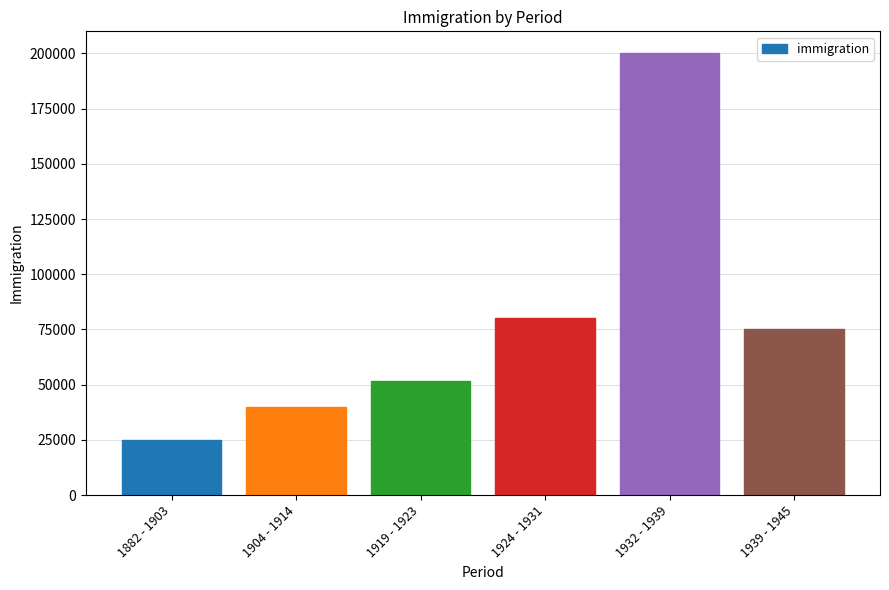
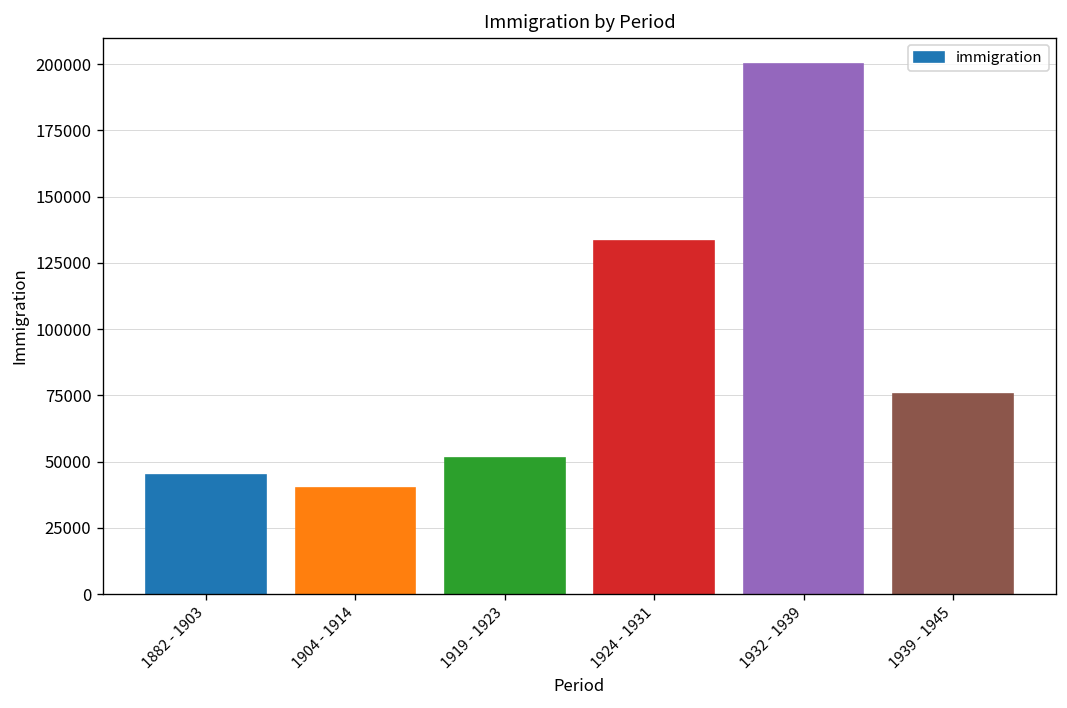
  {
-   "1882 - 1903": 25000,
+   "1882 - 1903": 45000,
    "1904 - 1914": 40000,
    "1919 - 1923": 51000,
-   "1924 - 1931": 80000,
+   "1924 - 1931": 133000,
    "1932 - 1939": 200000,
    "1939 - 1945": 75000
  }
